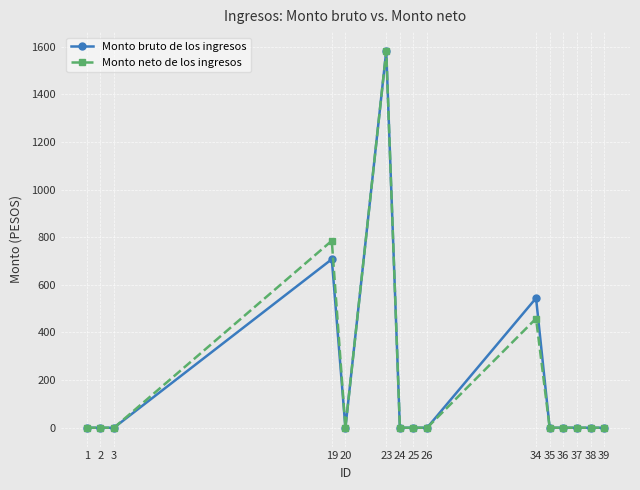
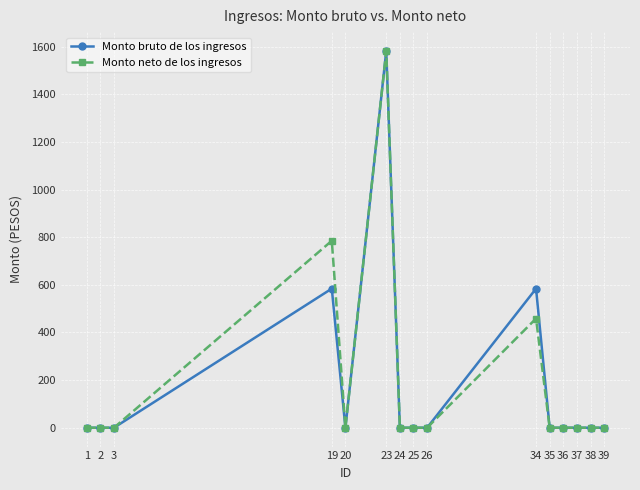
  {
    "Monto bruto de los ingresos": {
-     "19": 710,
-     "34": 540
+     "19": 580,
+     "34": 580
    },
    "Monto neto de los ingresos": {
      "19": 780,
      "34": 460
    }
  }
